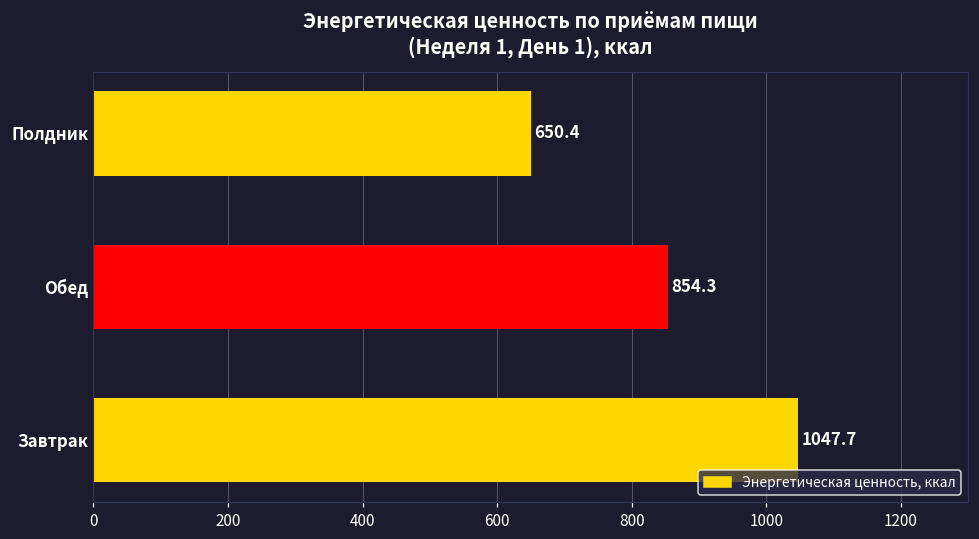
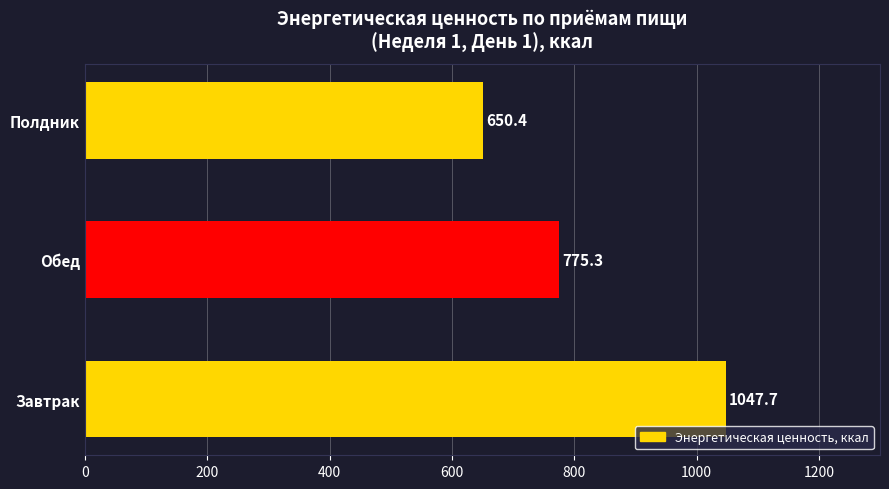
  {
    "Полдник": 650.4,
-   "Обед": 854.3,
+   "Обед": 775.3,
    "Завтрак": 1047.7
  }
